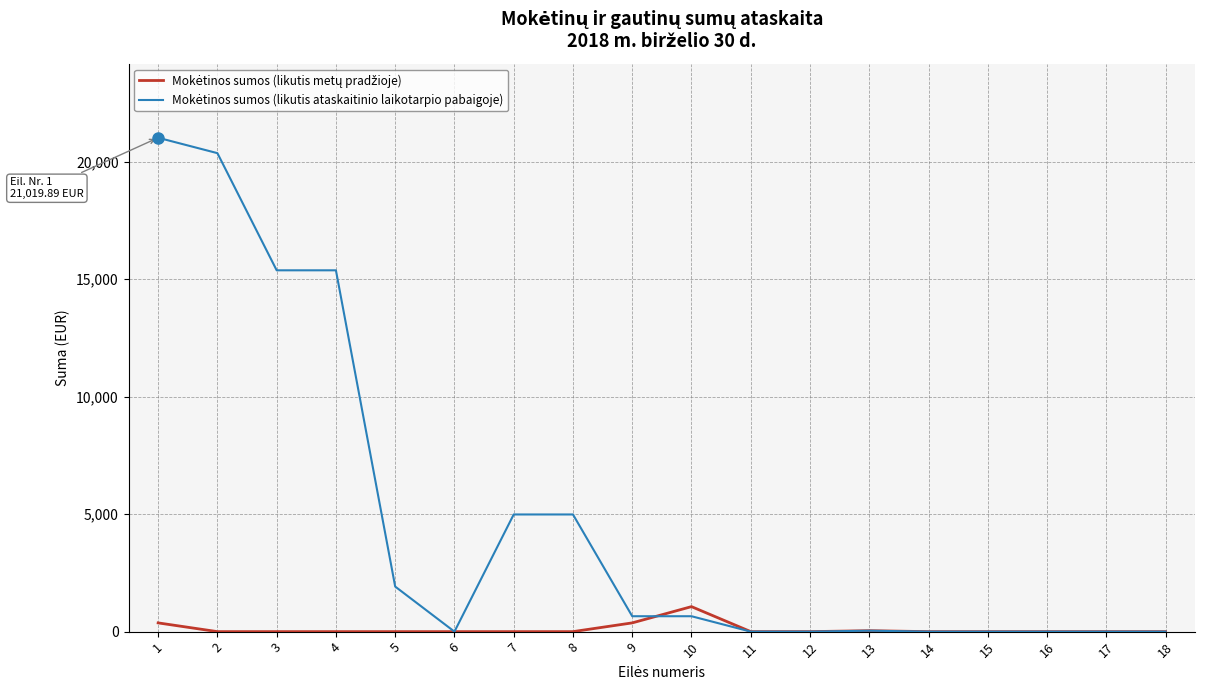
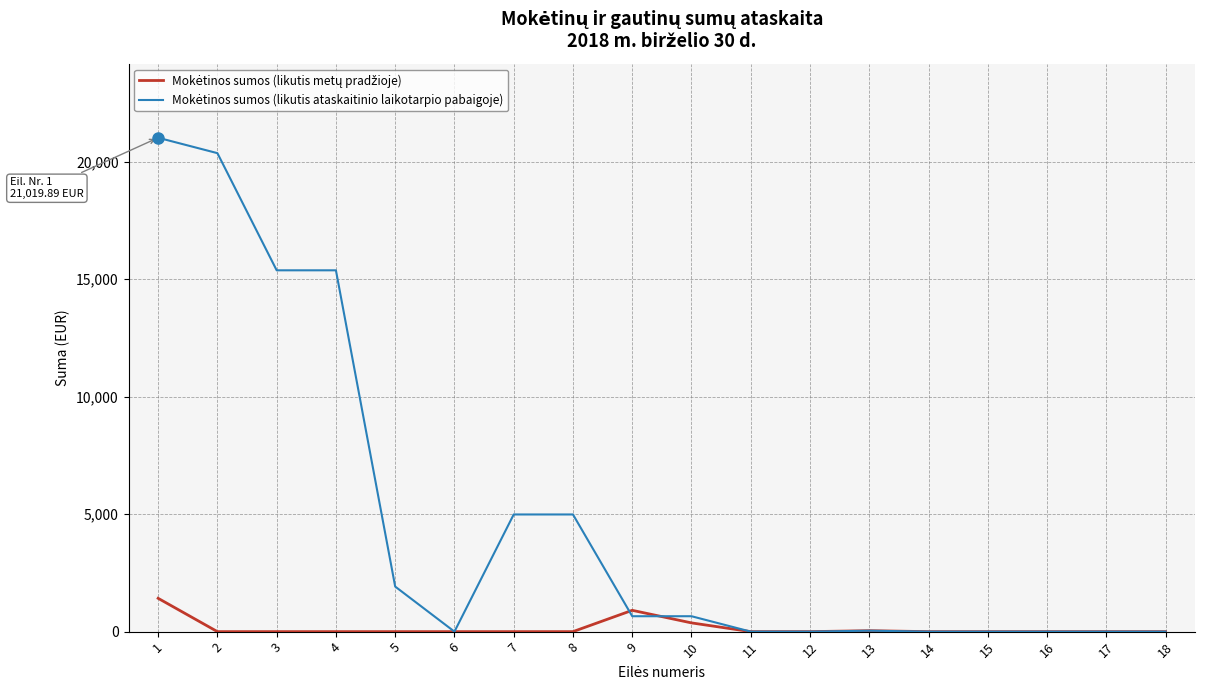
  {
    "Mokėtinos sumos (likutis metų pradžioje)": {
-     "1": "400",
+     "1": "1,400",
      "2": "0",
      "3": "0",
      "4": "0",
      "5": "0",
      "7": "0",
      "8": "0",
-     "9": "400",
-     "10": "1,100"
+     "9": "900",
+     "10": "400"
    }
  }
